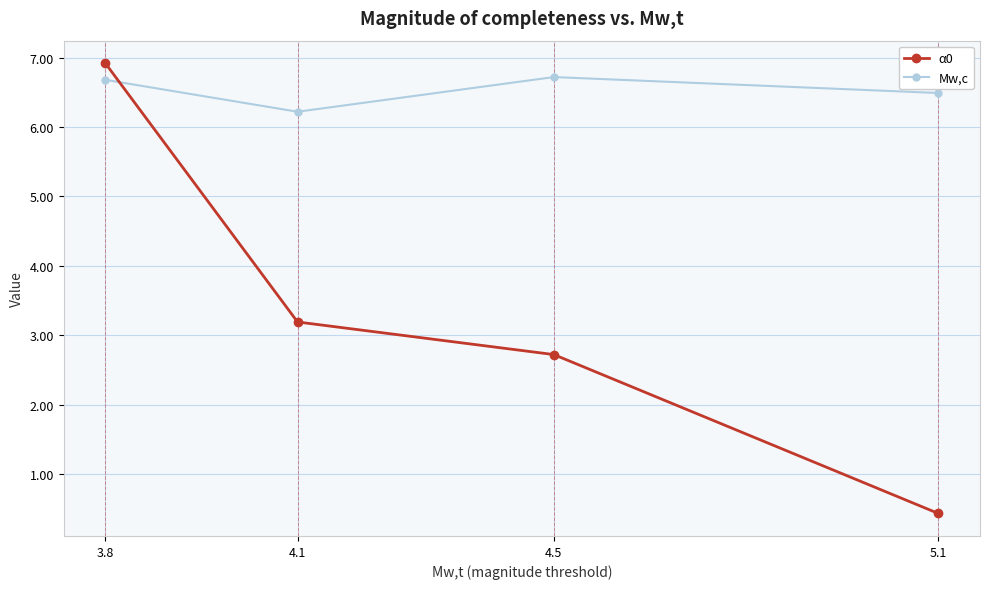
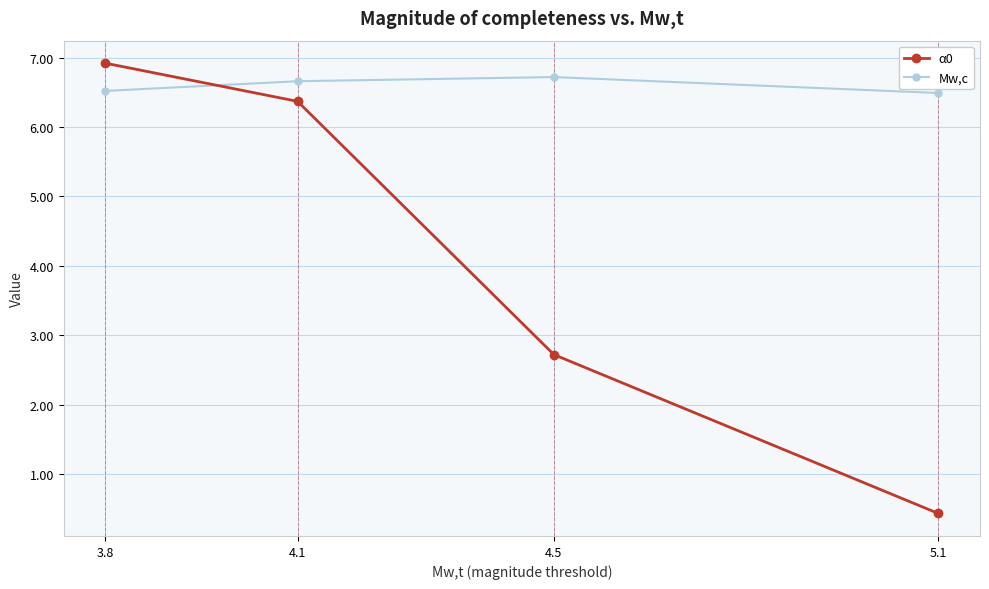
  {
    "α0": {
      "3.8": 6.9,
-     "4.1": 3.2,
+     "4.1": 6.4,
      "4.5": 2.7,
      "5.1": 0.4
    },
    "Mw,c": {
-     "3.8": 6.7,
-     "4.1": 6.2,
+     "3.8": 6.5,
+     "4.1": 6.7,
      "4.5": 6.7,
      "5.1": 6.5
    }
  }
